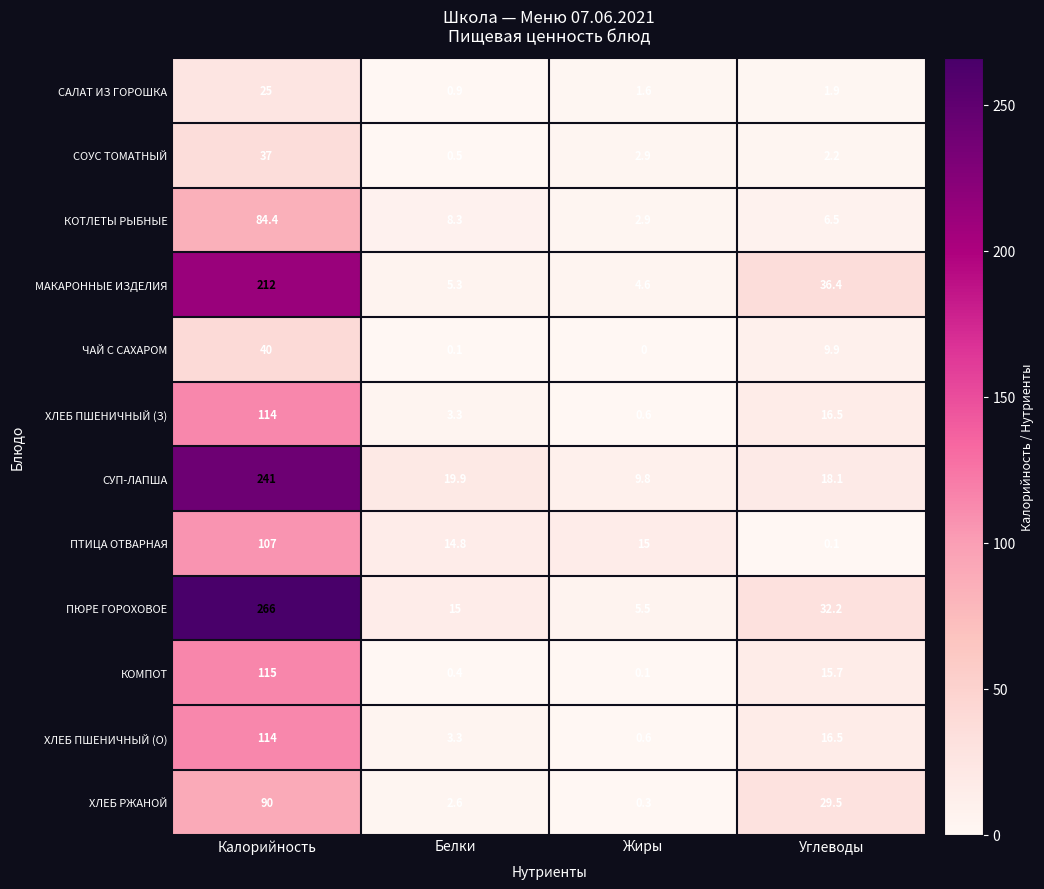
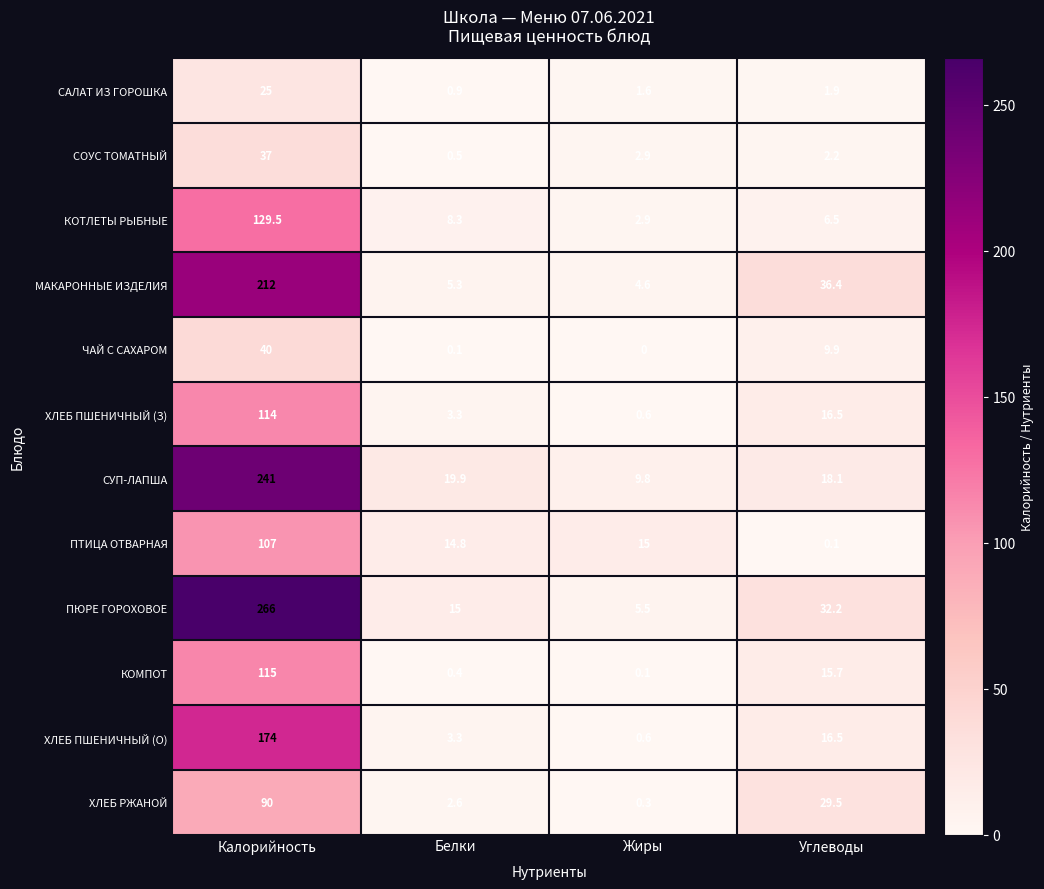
  {
    "КОТЛЕТЫ РЫБНЫЕ": {
-     "Калорийность": 84.4
+     "Калорийность": 129.5
    },
    "МАКАРОННЫЕ ИЗДЕЛИЯ": {
      "Калорийность": 212
    },
    "ХЛЕБ ПШЕНИЧНЫЙ (З)": {
      "Калорийность": 114
    },
    "СУП-ЛАПША": {
      "Калорийность": 241
    },
    "ПТИЦА ОТВАРНАЯ": {
      "Калорийность": 107
    },
    "ПЮРЕ ГОРОХОВОЕ": {
      "Калорийность": 266
    },
    "КОМПОТ": {
      "Калорийность": 115
    },
    "ХЛЕБ ПШЕНИЧНЫЙ (О)": {
-     "Калорийность": 114
+     "Калорийность": 174
    },
    "ХЛЕБ РЖАНОЙ": {
      "Калорийность": 90
    }
  }
